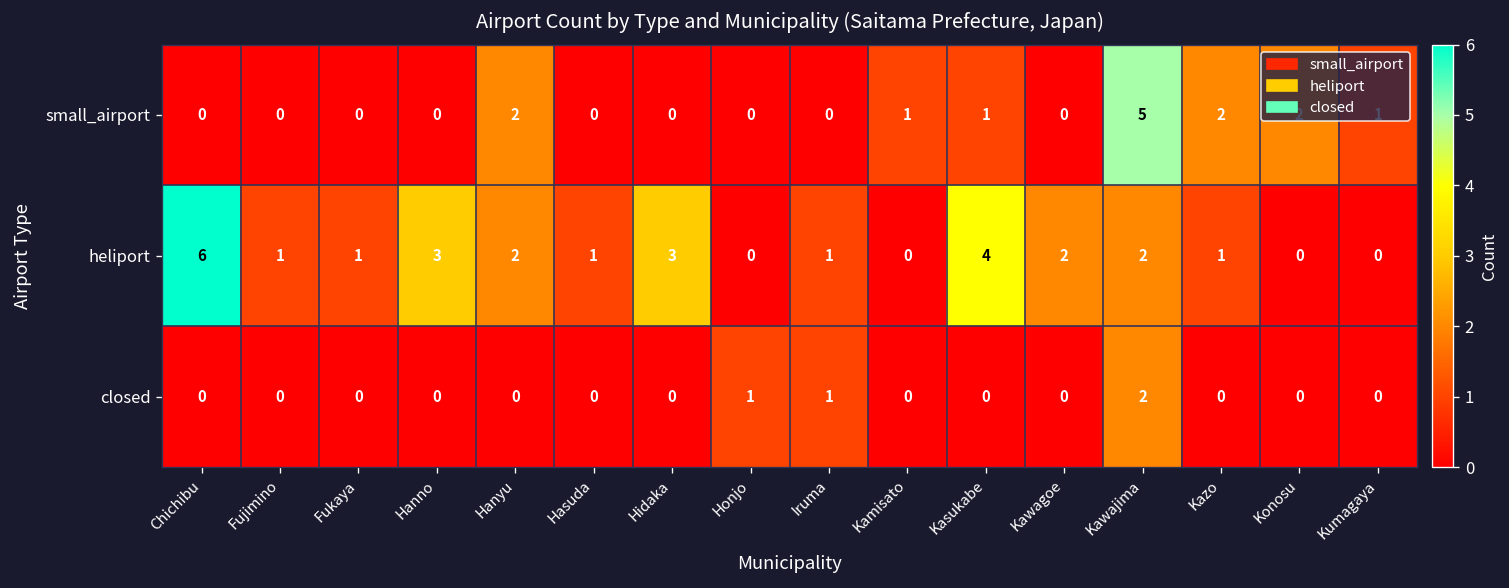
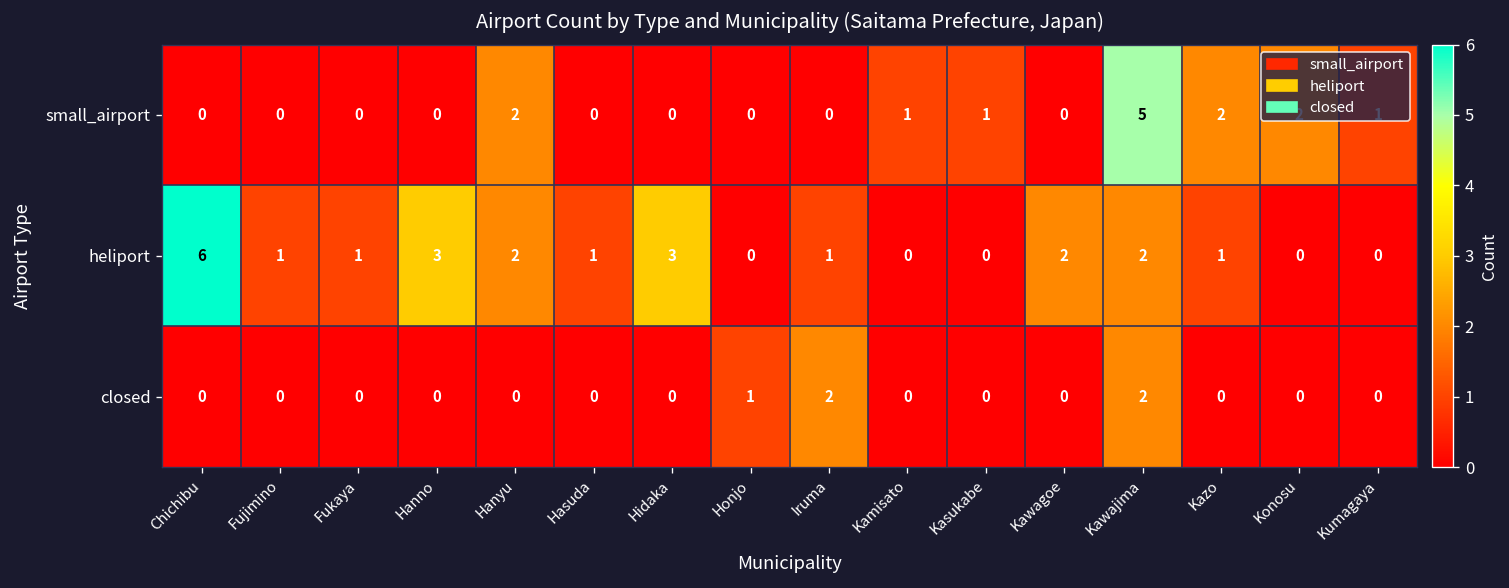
  {
    "small_airport": {
      "Chichibu": 0,
      "Fujimino": 0,
      "Fukaya": 0,
      "Hanno": 0,
      "Hanyu": 2,
      "Hasuda": 0,
      "Hidaka": 0,
      "Honjo": 0,
      "Iruma": 0,
      "Kamisato": 1,
      "Kasukabe": 1,
      "Kawagoe": 0,
      "Kawajima": 5,
      "Kazo": 2
    },
    "heliport": {
      "Chichibu": 6,
      "Fujimino": 1,
      "Fukaya": 1,
      "Hanno": 3,
      "Hanyu": 2,
      "Hasuda": 1,
      "Hidaka": 3,
      "Honjo": 0,
      "Iruma": 1,
      "Kamisato": 0,
-     "Kasukabe": 4,
+     "Kasukabe": 0,
      "Kawagoe": 2,
      "Kawajima": 2,
      "Kazo": 1,
      "Konosu": 0,
      "Kumagaya": 0
    },
    "closed": {
      "Chichibu": 0,
      "Fujimino": 0,
      "Fukaya": 0,
      "Hanno": 0,
      "Hanyu": 0,
      "Hasuda": 0,
      "Hidaka": 0,
      "Honjo": 1,
-     "Iruma": 1,
+     "Iruma": 2,
      "Kamisato": 0,
      "Kasukabe": 0,
      "Kawagoe": 0,
      "Kawajima": 2,
      "Kazo": 0,
      "Konosu": 0,
      "Kumagaya": 0
    }
  }
